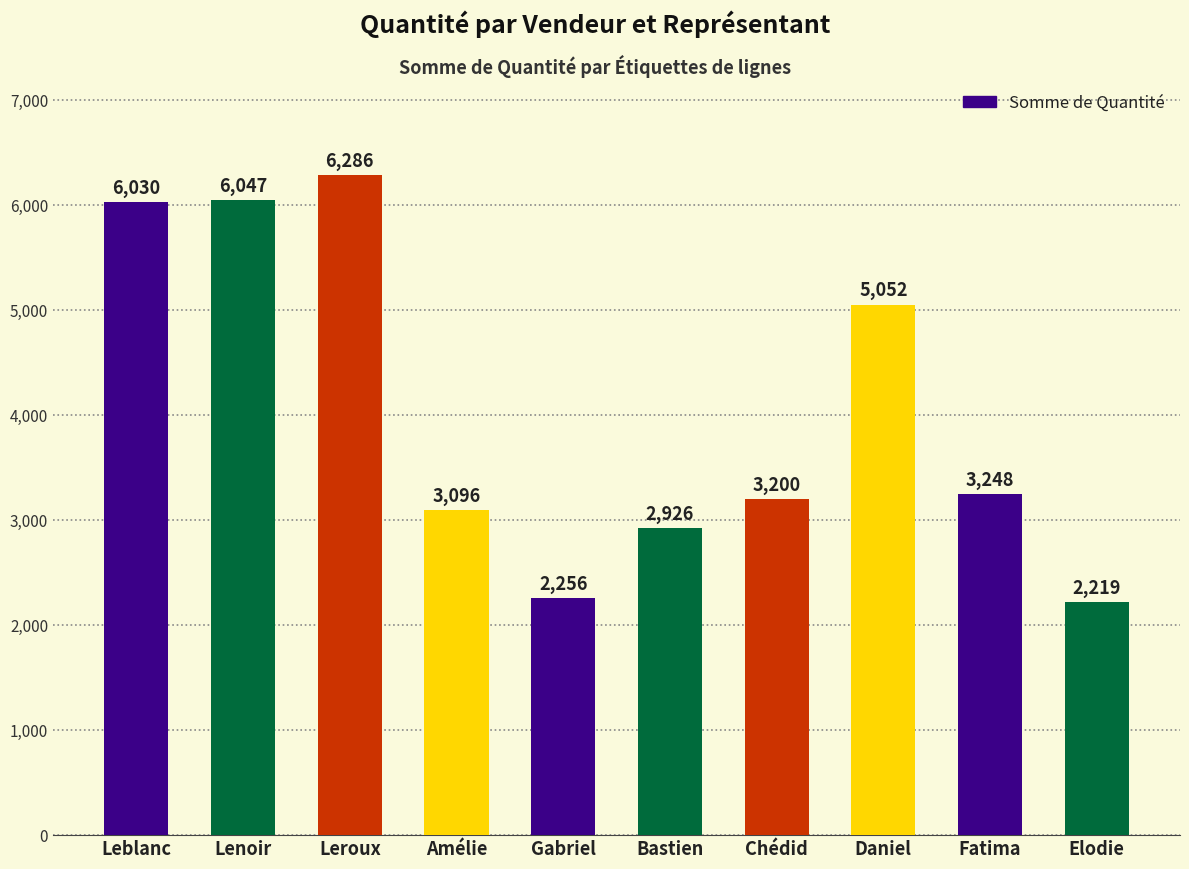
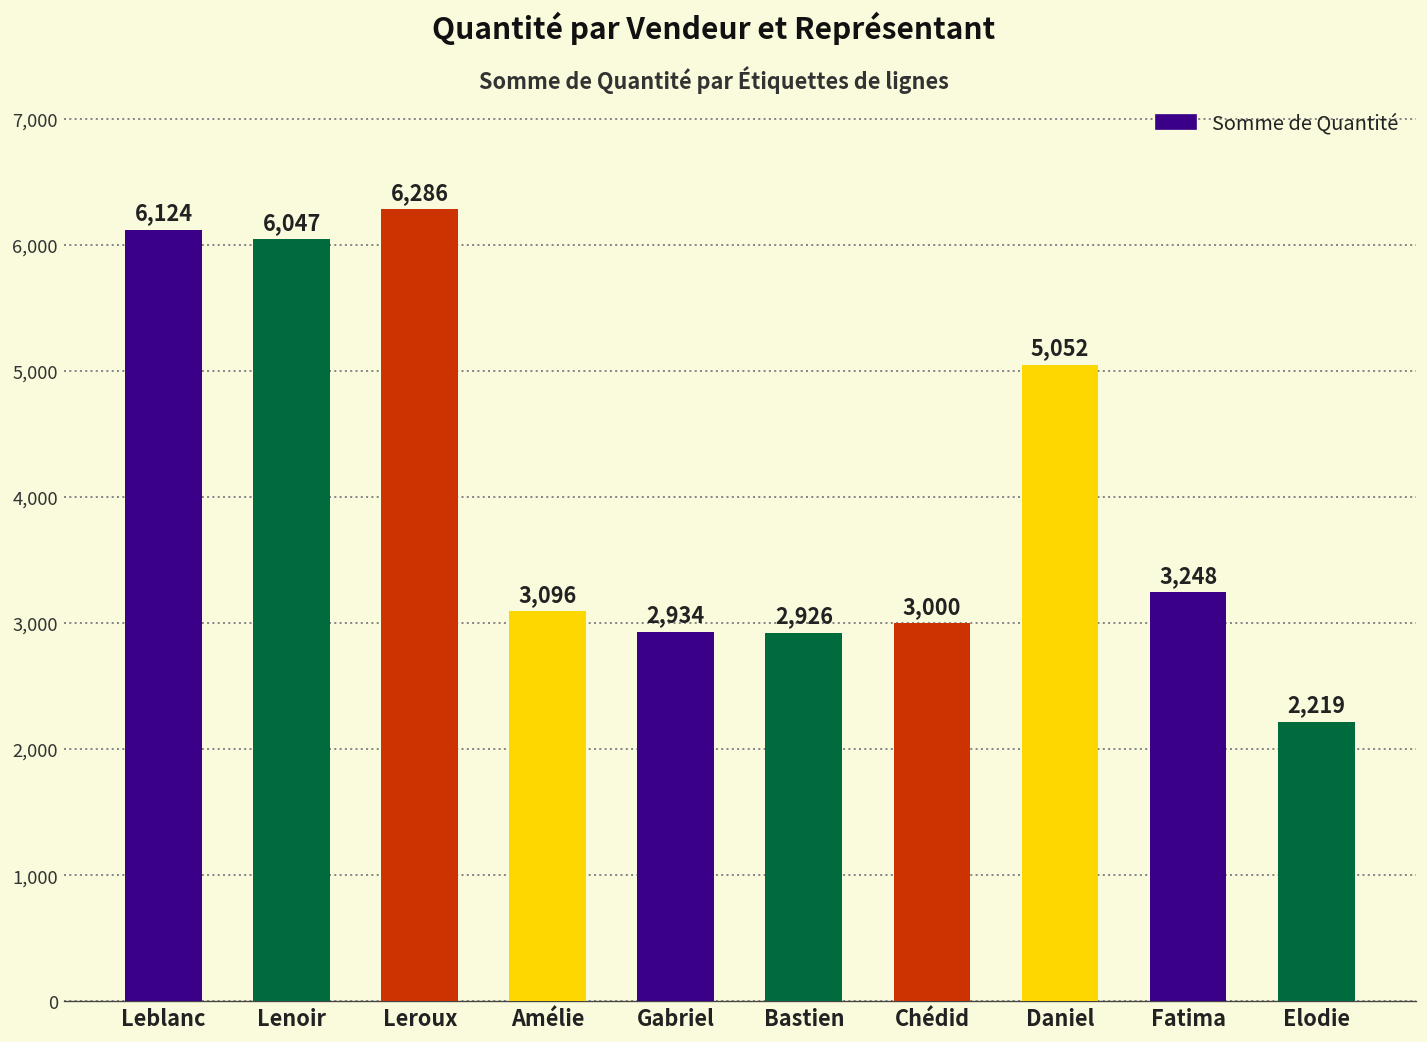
  {
-   "Leblanc": "6,030",
+   "Leblanc": "6,124",
    "Lenoir": "6,047",
    "Leroux": "6,286",
    "Amélie": "3,096",
-   "Gabriel": "2,256",
+   "Gabriel": "2,934",
    "Bastien": "2,926",
-   "Chédid": "3,200",
+   "Chédid": "3,000",
    "Daniel": "5,052",
    "Fatima": "3,248",
    "Elodie": "2,219"
  }
